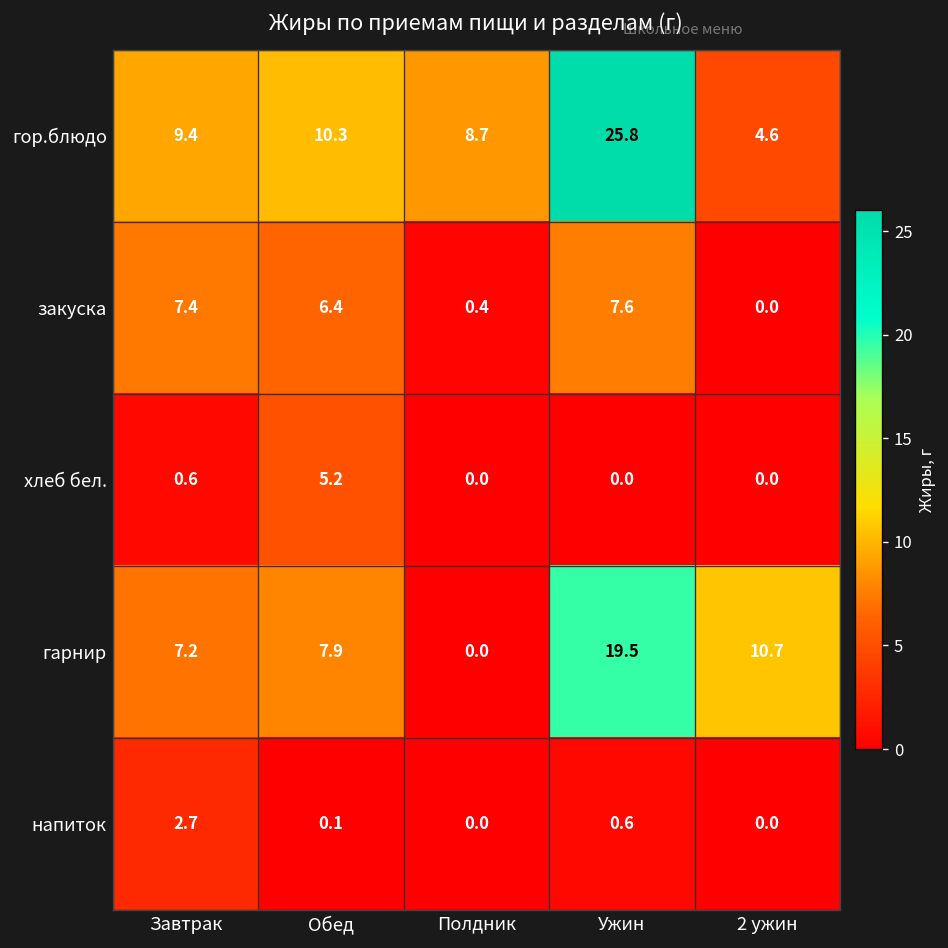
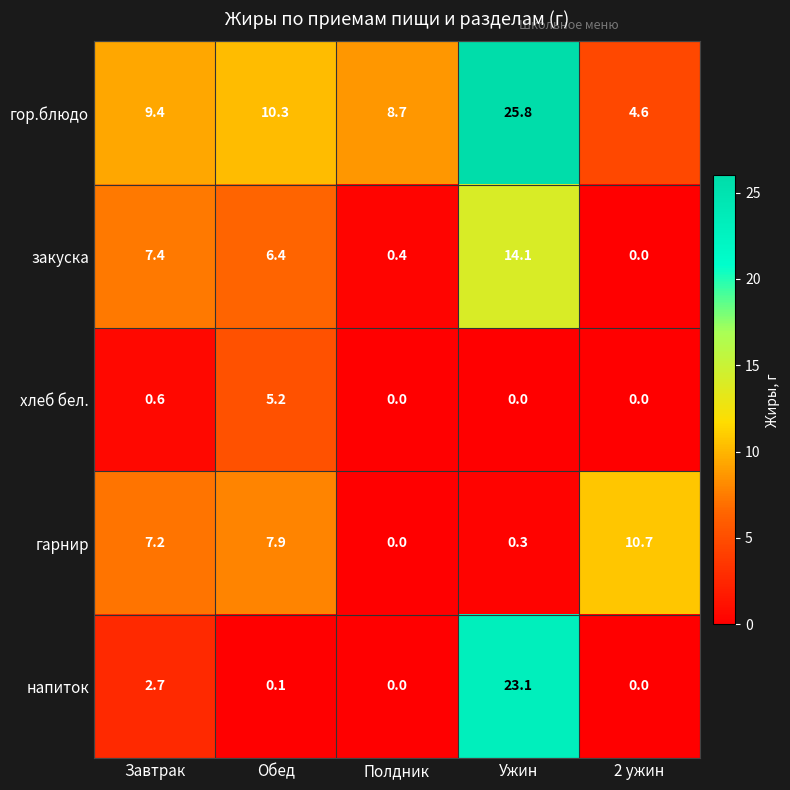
  {
    "гор.блюдо": {
      "Завтрак": 9.4,
      "Обед": 10.3,
      "Полдник": 8.7,
      "Ужин": 25.8,
      "2 ужин": 4.6
    },
    "закуска": {
      "Завтрак": 7.4,
      "Обед": 6.4,
      "Полдник": 0.4,
-     "Ужин": 7.6,
+     "Ужин": 14.1,
      "2 ужин": 0.0
    },
    "хлеб бел.": {
      "Завтрак": 0.6,
      "Обед": 5.2,
      "Полдник": 0.0,
      "Ужин": 0.0,
      "2 ужин": 0.0
    },
    "гарнир": {
      "Завтрак": 7.2,
      "Обед": 7.9,
      "Полдник": 0.0,
-     "Ужин": 19.5,
+     "Ужин": 0.3,
      "2 ужин": 10.7
    },
    "напиток": {
      "Завтрак": 2.7,
      "Обед": 0.1,
      "Полдник": 0.0,
-     "Ужин": 0.6,
+     "Ужин": 23.1,
      "2 ужин": 0.0
    }
  }
